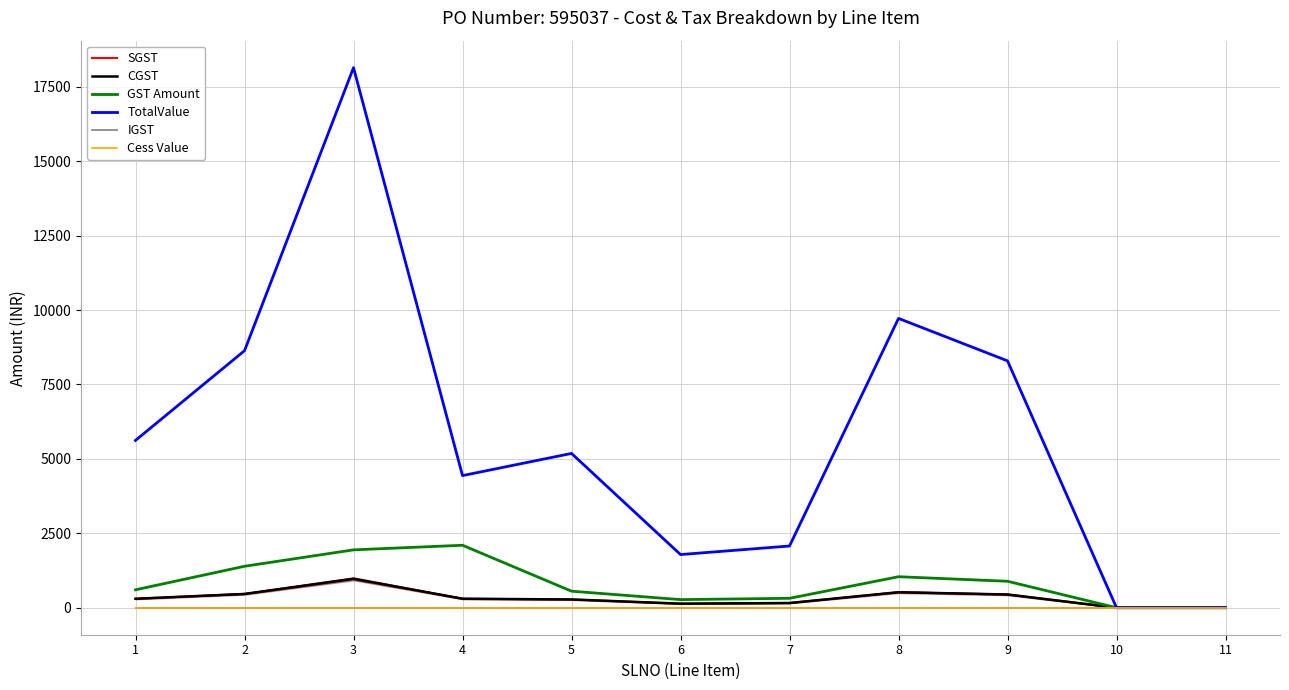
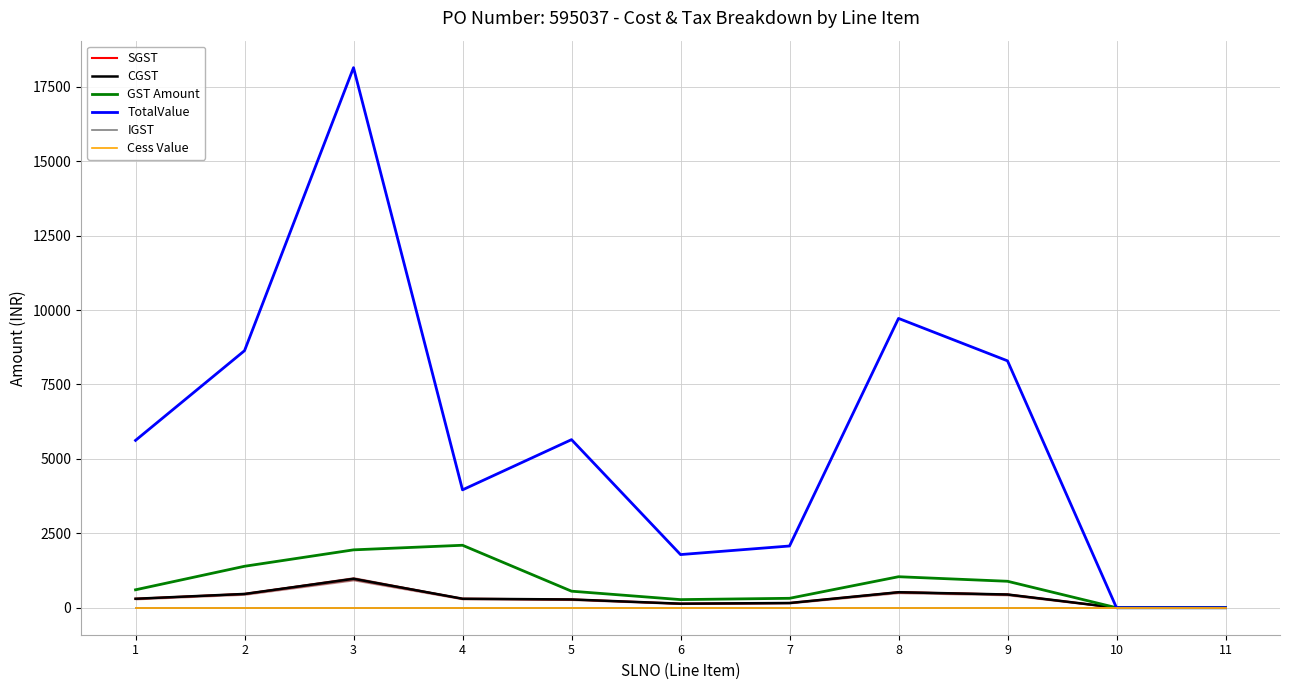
  {
    "GST Amount": {
      "1": 600,
      "2": 1400,
      "3": 1900,
      "4": 2100,
      "5": 600,
      "6": 300,
      "7": 300,
      "8": 1000,
      "9": 900
    },
    "TotalValue": {
      "1": 5600,
      "2": 8600,
      "3": 18100,
-     "4": 4400,
-     "5": 5200,
+     "4": 4000,
+     "5": 5600,
      "6": 1800,
      "7": 2100,
      "8": 9700,
      "9": 8300
    },
    "Cess Value": {
      "1": 0,
      "2": 0,
      "3": 0,
      "4": 0,
      "5": 0,
      "6": 0,
      "7": 0,
      "8": 0,
      "9": 0
    }
  }
